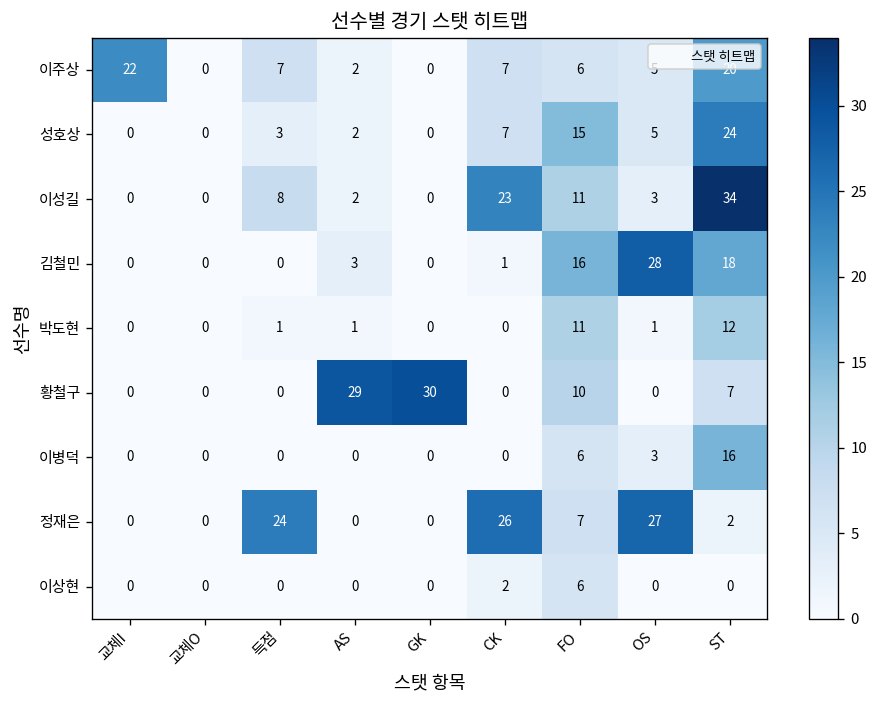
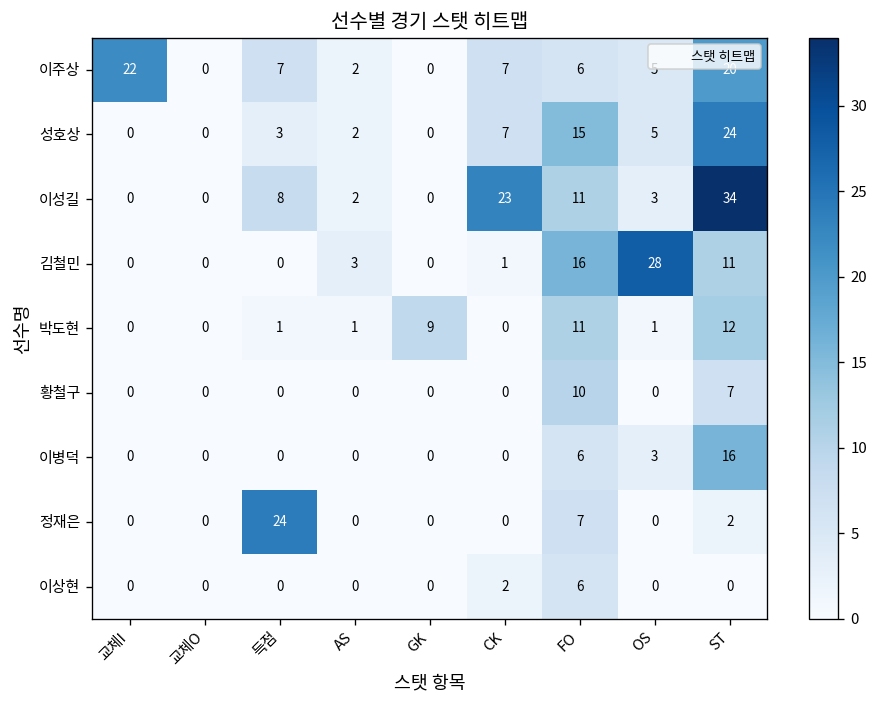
  {
    "이주상": {
      "교체I": 22,
      "교체O": 0,
      "득점": 7,
      "AS": 2,
      "GK": 0,
      "CK": 7,
      "FO": 6
    },
    "성호상": {
      "교체I": 0,
      "교체O": 0,
      "득점": 3,
      "AS": 2,
      "GK": 0,
      "CK": 7,
      "FO": 15,
      "OS": 5,
      "ST": 24
    },
    "이성길": {
      "교체I": 0,
      "교체O": 0,
      "득점": 8,
      "AS": 2,
      "GK": 0,
      "CK": 23,
      "FO": 11,
      "OS": 3,
      "ST": 34
    },
    "김철민": {
      "교체I": 0,
      "교체O": 0,
      "득점": 0,
      "AS": 3,
      "GK": 0,
      "CK": 1,
      "FO": 16,
      "OS": 28,
-     "ST": 18
+     "ST": 11
    },
    "박도현": {
      "교체I": 0,
      "교체O": 0,
      "득점": 1,
      "AS": 1,
-     "GK": 0,
+     "GK": 9,
      "CK": 0,
      "FO": 11,
      "OS": 1,
      "ST": 12
    },
    "황철구": {
      "교체I": 0,
      "교체O": 0,
      "득점": 0,
-     "AS": 29,
-     "GK": 30,
+     "AS": 0,
+     "GK": 0,
      "CK": 0,
      "FO": 10,
      "OS": 0,
      "ST": 7
    },
    "이병덕": {
      "교체I": 0,
      "교체O": 0,
      "득점": 0,
      "AS": 0,
      "GK": 0,
      "CK": 0,
      "FO": 6,
      "OS": 3,
      "ST": 16
    },
    "정재은": {
      "교체I": 0,
      "교체O": 0,
      "득점": 24,
      "AS": 0,
      "GK": 0,
-     "CK": 26,
+     "CK": 0,
      "FO": 7,
-     "OS": 27,
+     "OS": 0,
      "ST": 2
    },
    "이상현": {
      "교체I": 0,
      "교체O": 0,
      "득점": 0,
      "AS": 0,
      "GK": 0,
      "CK": 2,
      "FO": 6,
      "OS": 0,
      "ST": 0
    }
  }
